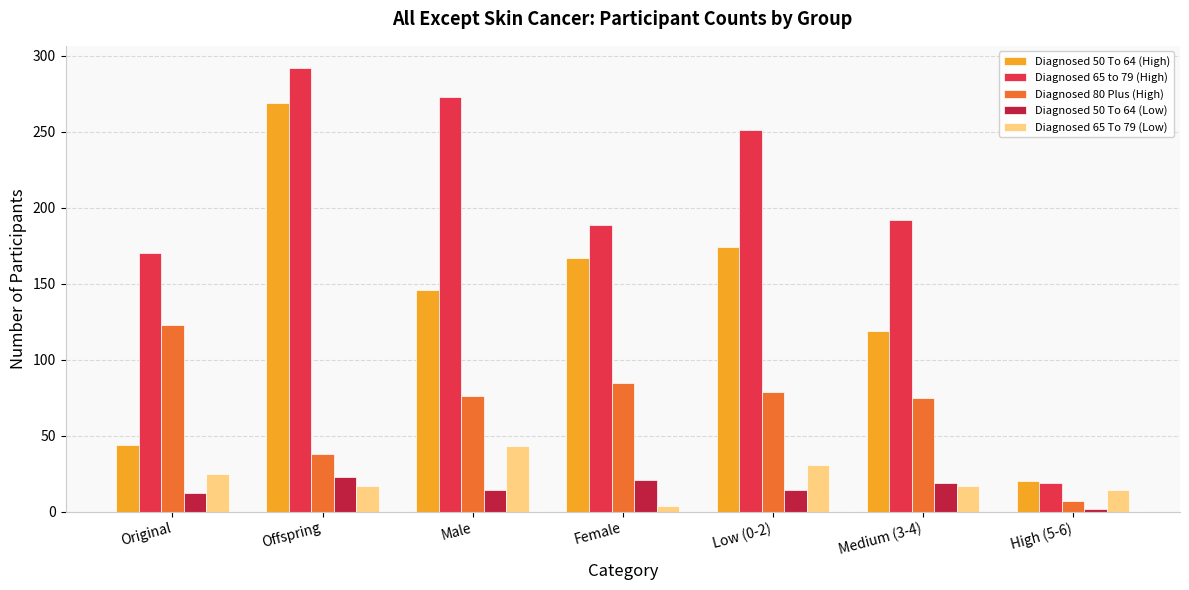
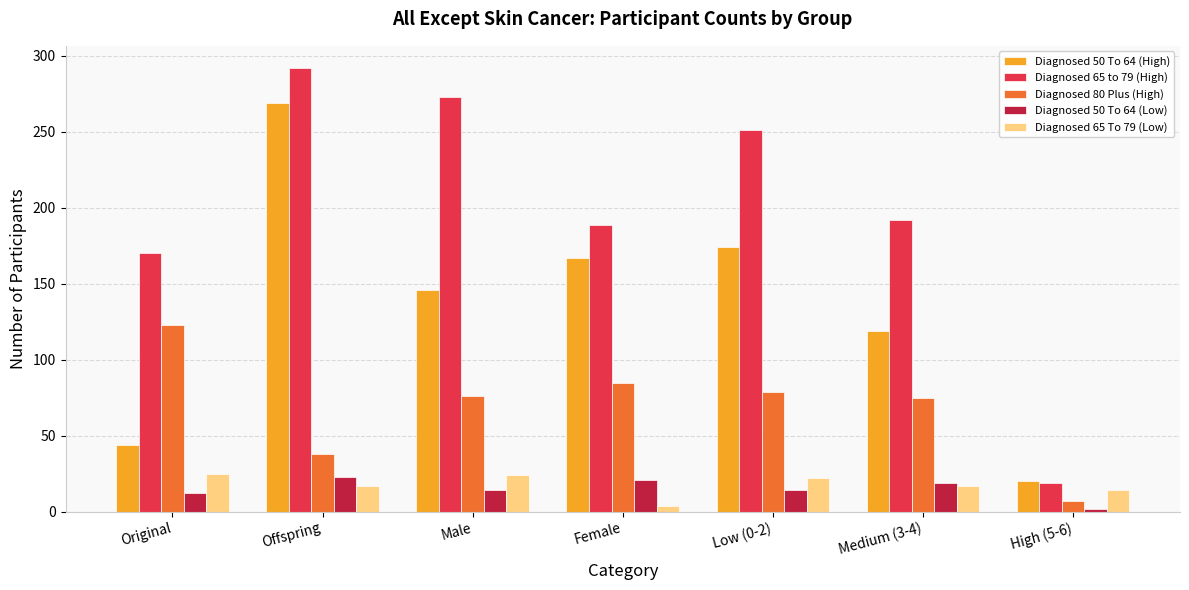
  {
    "Diagnosed 65 To 79 (Low)": {
      "Original": 25,
      "Offspring": 17,
-     "Male": 43,
+     "Male": 24,
      "Female": 4,
-     "Low (0-2)": 31,
+     "Low (0-2)": 22,
      "Medium (3-4)": 17,
      "High (5-6)": 14
    }
  }
